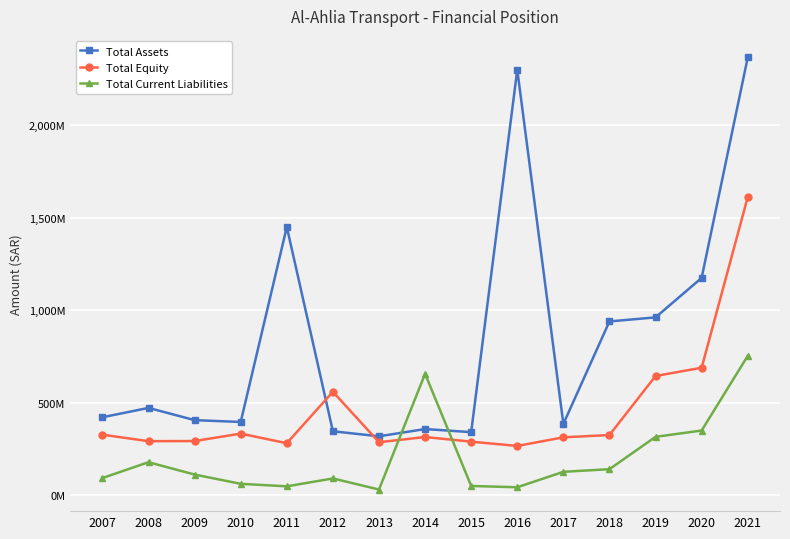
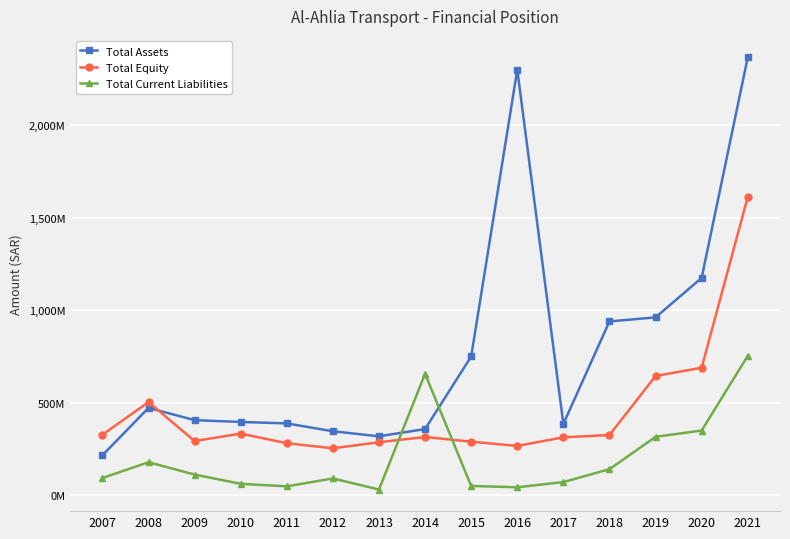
  {
    "Total Assets": {
-     "2007": "420,000,000",
+     "2007": "220,000,000",
      "2008": "470,000,000",
      "2009": "410,000,000",
      "2010": "400,000,000",
-     "2011": "1,450,000,000",
+     "2011": "390,000,000",
      "2012": "350,000,000",
      "2013": "320,000,000",
      "2014": "360,000,000",
-     "2015": "340,000,000",
+     "2015": "750,000,000",
      "2016": "2,300,000,000",
      "2017": "390,000,000",
      "2018": "940,000,000",
      "2019": "960,000,000",
      "2020": "1,170,000,000",
      "2021": "2,360,000,000"
    },
    "Total Equity": {
      "2007": "330,000,000",
-     "2008": "290,000,000",
+     "2008": "500,000,000",
      "2009": "290,000,000",
      "2010": "330,000,000",
      "2011": "280,000,000",
-     "2012": "560,000,000",
+     "2012": "250,000,000",
      "2013": "290,000,000",
      "2014": "320,000,000",
      "2015": "290,000,000",
      "2016": "270,000,000",
      "2017": "310,000,000",
      "2018": "330,000,000",
      "2019": "640,000,000",
      "2020": "690,000,000",
      "2021": "1,610,000,000"
    },
    "Total Current Liabilities": {
      "2007": "90,000,000",
      "2008": "180,000,000",
      "2009": "110,000,000",
      "2010": "60,000,000",
      "2011": "50,000,000",
      "2012": "90,000,000",
      "2013": "30,000,000",
      "2014": "660,000,000",
      "2015": "50,000,000",
      "2016": "40,000,000",
-     "2017": "130,000,000",
+     "2017": "70,000,000",
      "2018": "140,000,000",
      "2019": "320,000,000",
      "2020": "350,000,000",
      "2021": "750,000,000"
    }
  }
